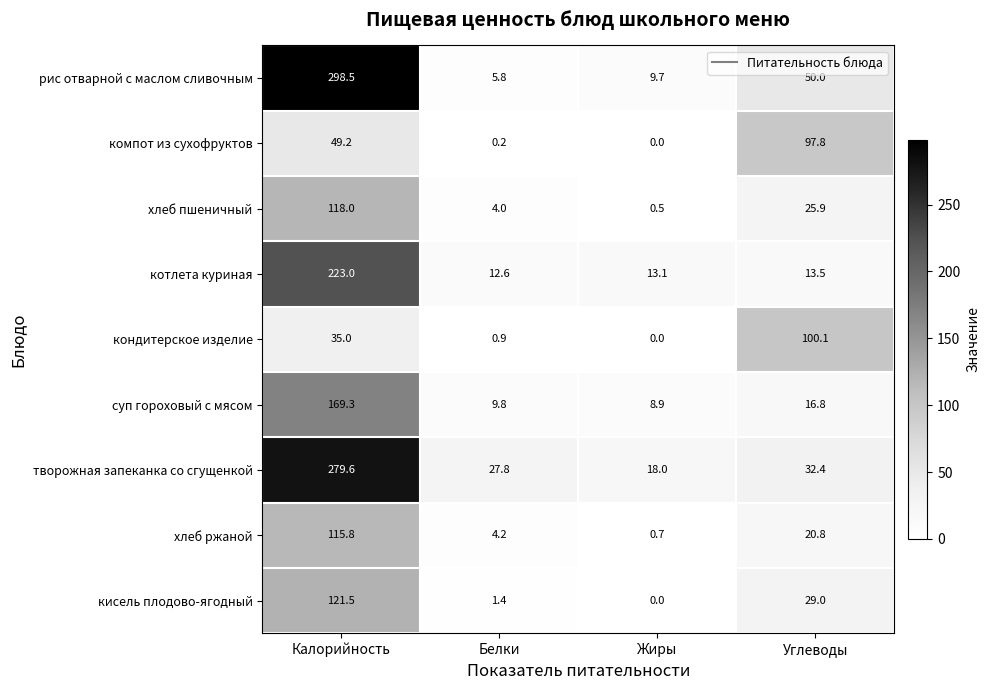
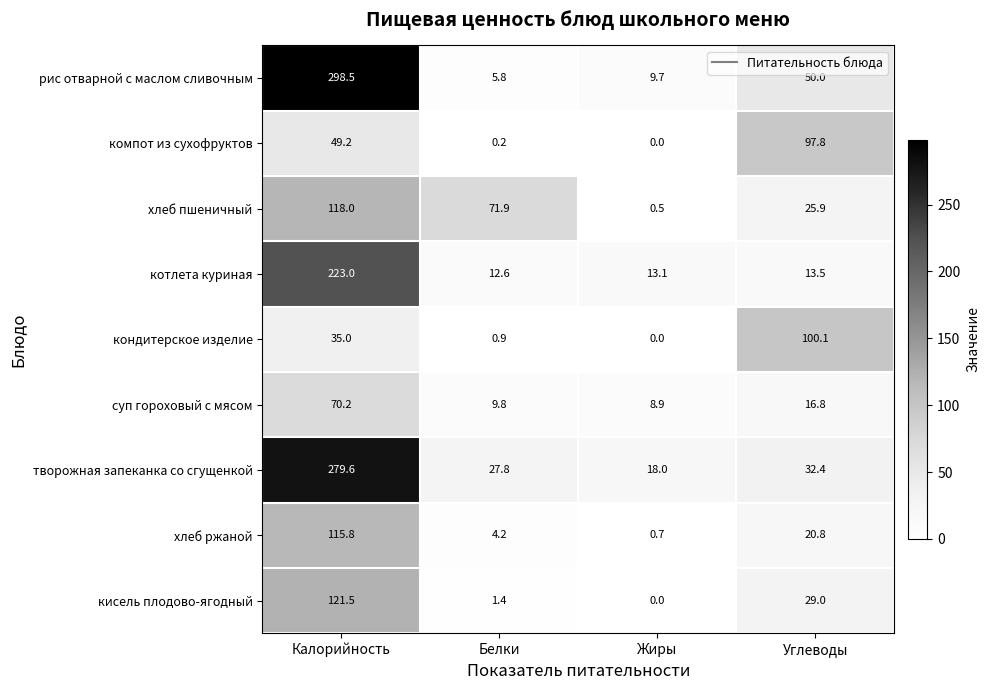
  {
    "рис отварной с маслом сливочным": {
      "Калорийность": 298.5,
      "Белки": 5.8,
      "Жиры": 9.7
    },
    "компот из сухофруктов": {
      "Калорийность": 49.2,
      "Белки": 0.2,
      "Жиры": 0.0,
      "Углеводы": 97.8
    },
    "хлеб пшеничный": {
      "Калорийность": 118.0,
-     "Белки": 4.0,
+     "Белки": 71.9,
      "Жиры": 0.5,
      "Углеводы": 25.9
    },
    "котлета куриная": {
      "Калорийность": 223.0,
      "Белки": 12.6,
      "Жиры": 13.1,
      "Углеводы": 13.5
    },
    "кондитерское изделие": {
      "Калорийность": 35.0,
      "Белки": 0.9,
      "Жиры": 0.0,
      "Углеводы": 100.1
    },
    "суп гороховый с мясом": {
-     "Калорийность": 169.3,
+     "Калорийность": 70.2,
      "Белки": 9.8,
      "Жиры": 8.9,
      "Углеводы": 16.8
    },
    "творожная запеканка со сгущенкой": {
      "Калорийность": 279.6,
      "Белки": 27.8,
      "Жиры": 18.0,
      "Углеводы": 32.4
    },
    "хлеб ржаной": {
      "Калорийность": 115.8,
      "Белки": 4.2,
      "Жиры": 0.7,
      "Углеводы": 20.8
    },
    "кисель плодово-ягодный": {
      "Калорийность": 121.5,
      "Белки": 1.4,
      "Жиры": 0.0,
      "Углеводы": 29.0
    }
  }
